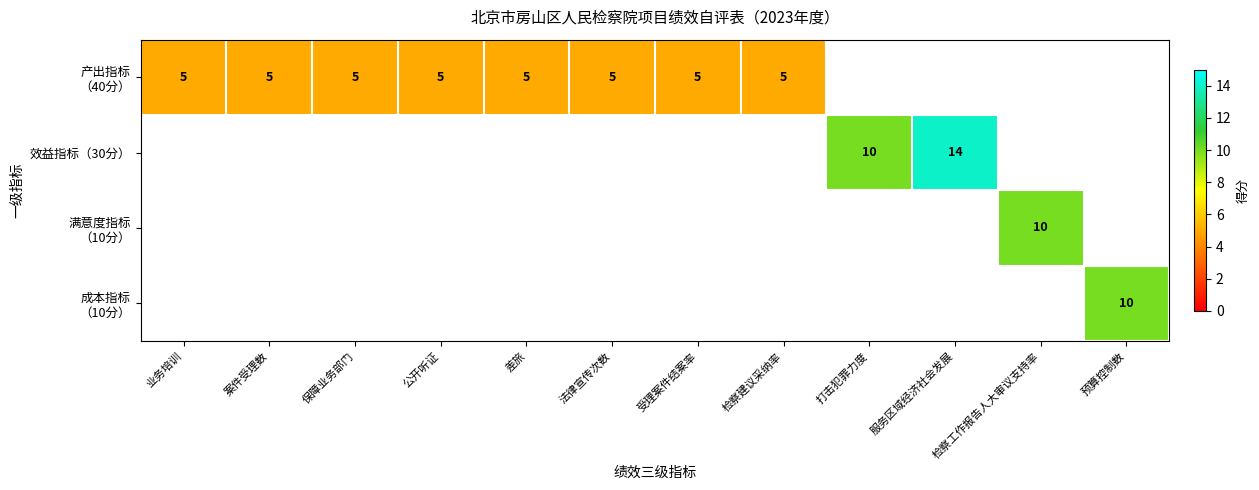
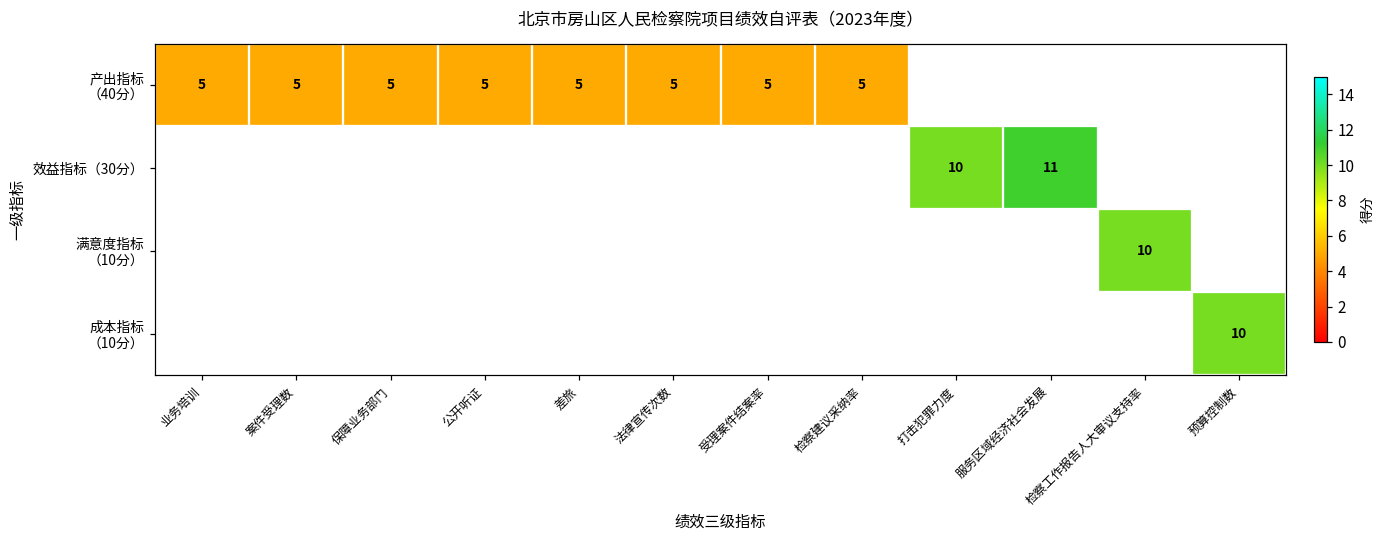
  {
    "产出指标 （40分）": {
      "业务培训": 5,
      "案件受理数": 5,
      "保障业务部门": 5,
      "公开听证": 5,
      "差旅": 5,
      "法律宣传次数": 5,
      "受理案件结案率": 5,
      "检察建议采纳率": 5
    },
    "效益指标（30分）": {
      "打击犯罪力度": 10,
-     "服务区域经济社会发展": 14
+     "服务区域经济社会发展": 11
    },
    "满意度指标 （10分）": {
      "检察工作报告人大审议支持率": 10
    },
    "成本指标 （10分）": {
      "预算控制数": 10
    }
  }
